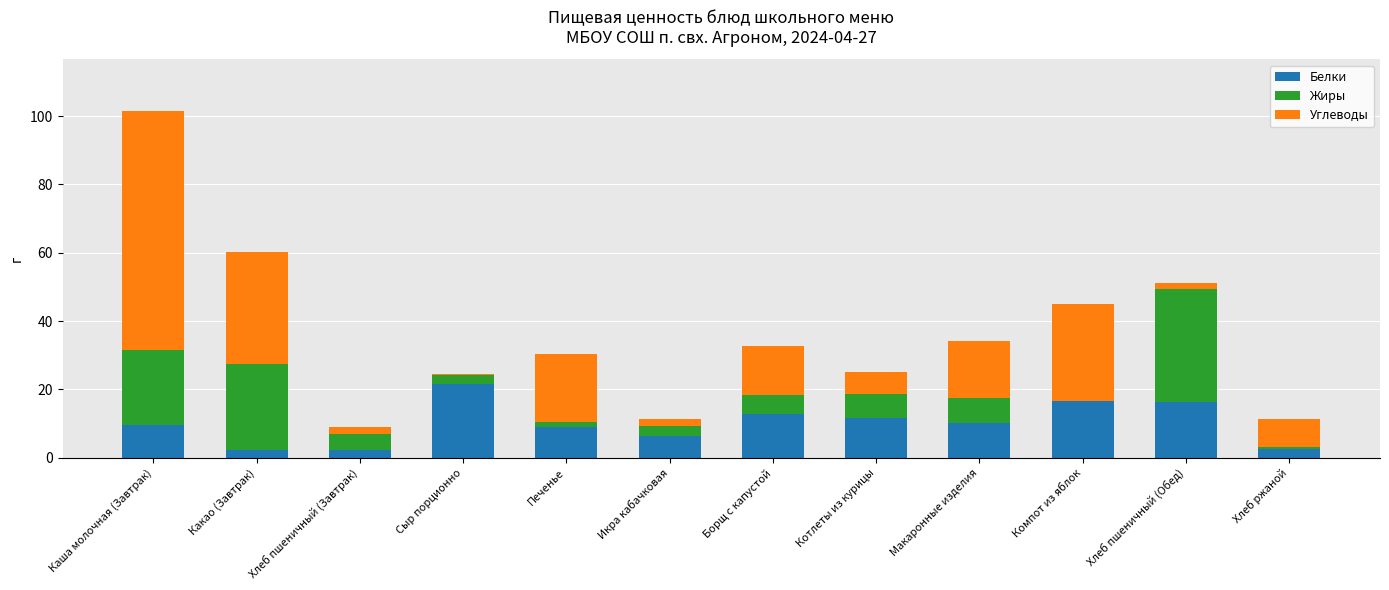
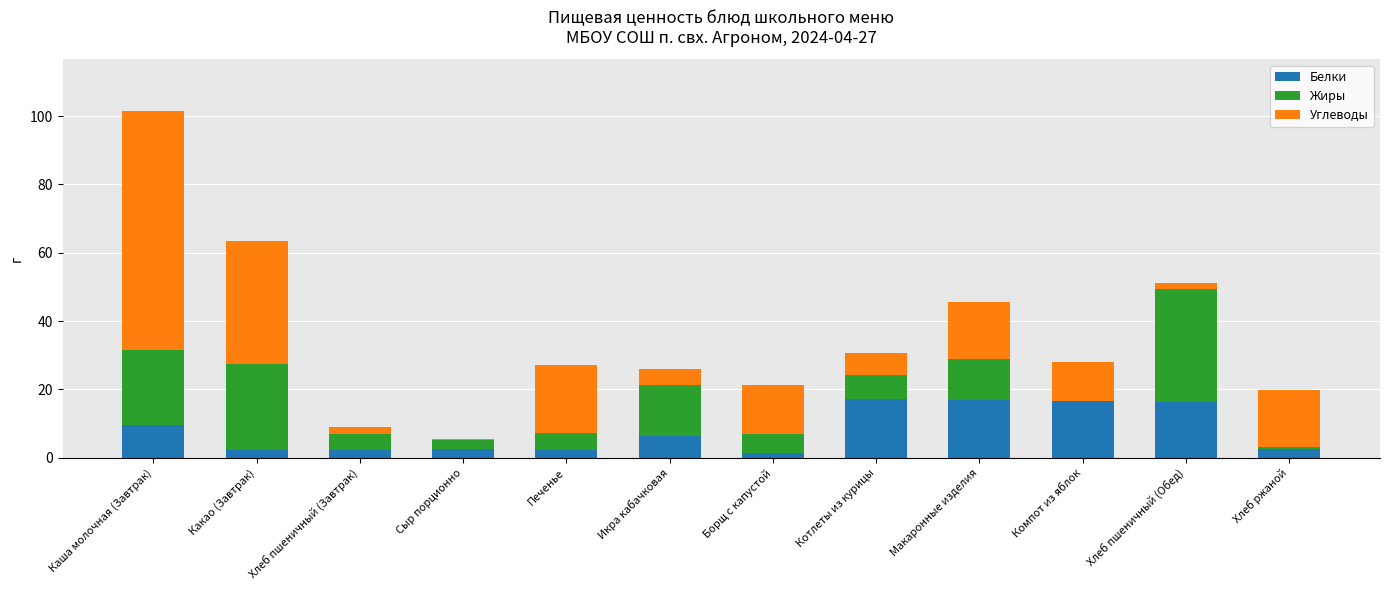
  {
    "Белки": {
      "Каша молочная (Завтрак)": 10,
      "Какао (Завтрак)": 2,
      "Хлеб пшеничный (Завтрак)": 2,
-     "Сыр порционно": 22,
-     "Печенье": 9,
+     "Сыр порционно": 3,
+     "Печенье": 2,
      "Икра кабачковая": 6,
-     "Борщ с капустой": 13,
-     "Котлеты из курицы": 12,
-     "Макаронные изделия": 10,
+     "Борщ с капустой": 2,
+     "Котлеты из курицы": 17,
+     "Макаронные изделия": 17,
      "Компот из яблок": 17,
      "Хлеб пшеничный (Обед)": 16,
      "Хлеб ржаной": 3
    },
    "Жиры": {
      "Каша молочная (Завтрак)": 22,
      "Какао (Завтрак)": 25,
      "Хлеб пшеничный (Завтрак)": 5,
      "Сыр порционно": 3,
-     "Печенье": 2,
-     "Икра кабачковая": 3,
+     "Печенье": 5,
+     "Икра кабачковая": 15,
      "Борщ с капустой": 5,
      "Котлеты из курицы": 7,
-     "Макаронные изделия": 7,
+     "Макаронные изделия": 12,
      "Компот из яблок": 0,
      "Хлеб пшеничный (Обед)": 33
    },
    "Углеводы": {
      "Каша молочная (Завтрак)": 70,
-     "Какао (Завтрак)": 33,
+     "Какао (Завтрак)": 36,
      "Хлеб пшеничный (Завтрак)": 2,
      "Печенье": 20,
-     "Икра кабачковая": 2,
+     "Икра кабачковая": 5,
      "Борщ с капустой": 14,
      "Котлеты из курицы": 6,
      "Макаронные изделия": 17,
-     "Компот из яблок": 29,
+     "Компот из яблок": 12,
      "Хлеб пшеничный (Обед)": 2,
-     "Хлеб ржаной": 8
+     "Хлеб ржаной": 17
    }
  }
